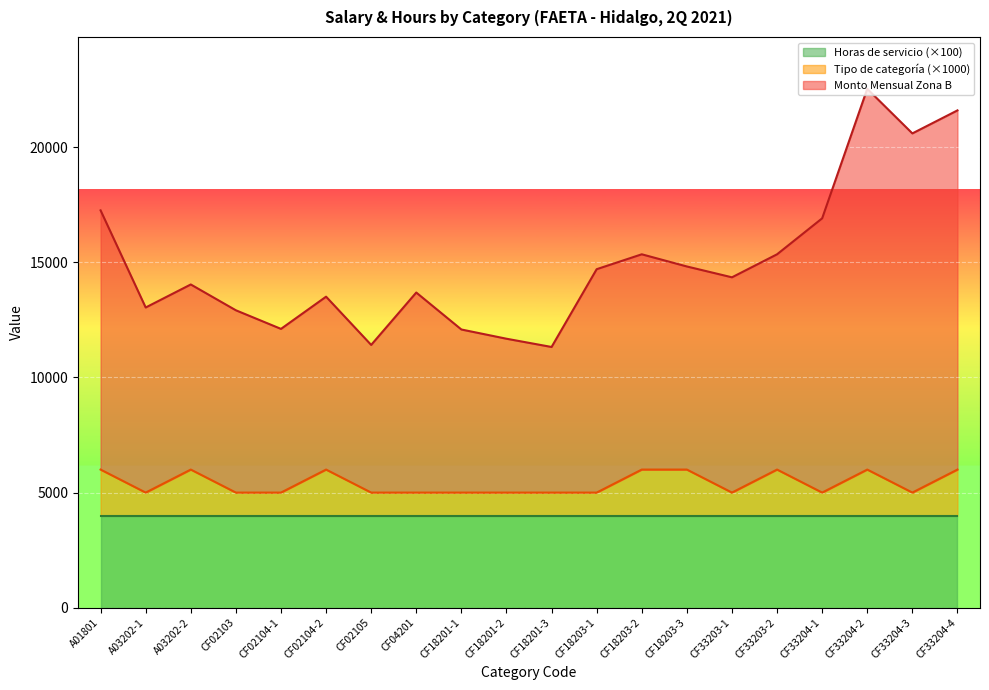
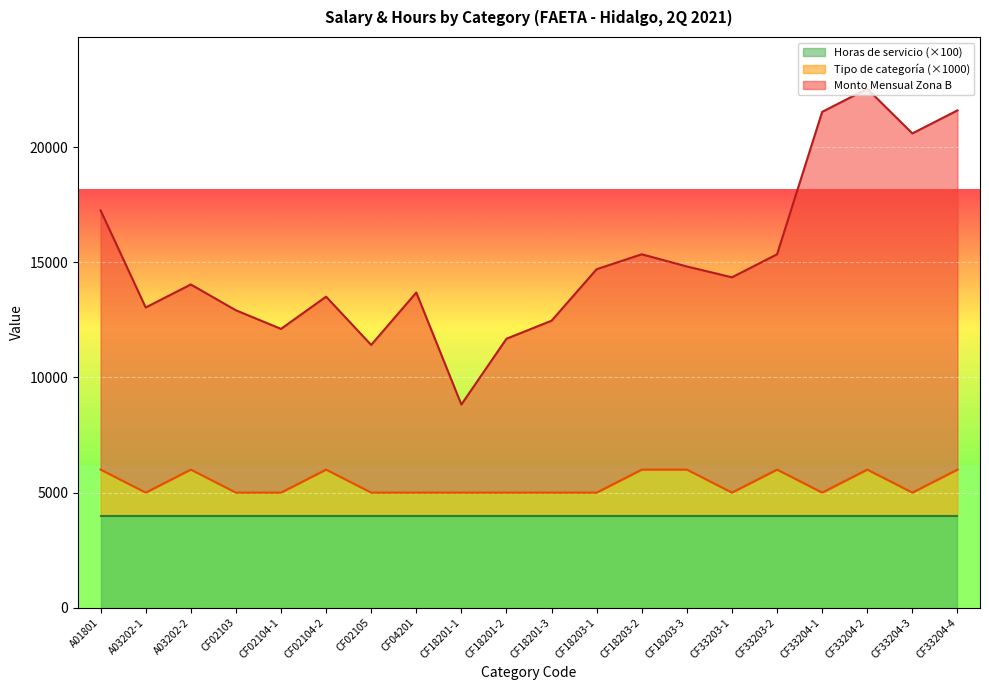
  {
    "Horas de servicio (×100)": {
      "A01801": 4000,
      "A03202-1": 4000,
      "A03202-2": 4000,
      "CF02103": 4000,
      "CF02104-1": 4000,
      "CF02104-2": 4000,
      "CF02105": 4000,
      "CF04201": 4000,
      "CF18201-1": 4000,
      "CF18201-2": 4000,
      "CF18201-3": 4000,
      "CF18203-1": 4000,
      "CF18203-2": 4000,
      "CF18203-3": 4000,
      "CF33203-1": 4000,
      "CF33203-2": 4000,
      "CF33204-1": 4000,
      "CF33204-2": 4000,
      "CF33204-3": 4000,
      "CF33204-4": 4000
    },
    "Tipo de categoría (×1000)": {
      "A01801": 2000,
      "A03202-1": 1000,
      "A03202-2": 2000,
      "CF02103": 1000,
      "CF02104-1": 1000,
      "CF02104-2": 2000,
      "CF02105": 1000,
      "CF04201": 1000,
      "CF18201-1": 1000,
      "CF18201-2": 1000,
      "CF18201-3": 1000,
      "CF18203-1": 1000,
      "CF18203-2": 2000,
      "CF18203-3": 2000,
      "CF33203-1": 1000,
      "CF33203-2": 2000,
      "CF33204-1": 1000,
      "CF33204-2": 2000,
      "CF33204-3": 1000,
      "CF33204-4": 2000
    },
    "Monto Mensual Zona B": {
      "A01801": 11300,
      "A03202-1": 8000,
      "A03202-2": 8000,
      "CF02103": 7900,
      "CF02104-1": 7100,
      "CF02104-2": 7500,
      "CF02105": 6400,
      "CF04201": 8700,
-     "CF18201-1": 7100,
+     "CF18201-1": 3800,
      "CF18201-2": 6700,
-     "CF18201-3": 6300,
+     "CF18201-3": 7500,
      "CF18203-1": 9700,
      "CF18203-2": 9400,
      "CF18203-3": 8800,
      "CF33203-1": 9400,
      "CF33203-2": 9400,
-     "CF33204-1": 11900,
+     "CF33204-1": 16500,
      "CF33204-3": 15600,
      "CF33204-4": 15600
    }
  }
